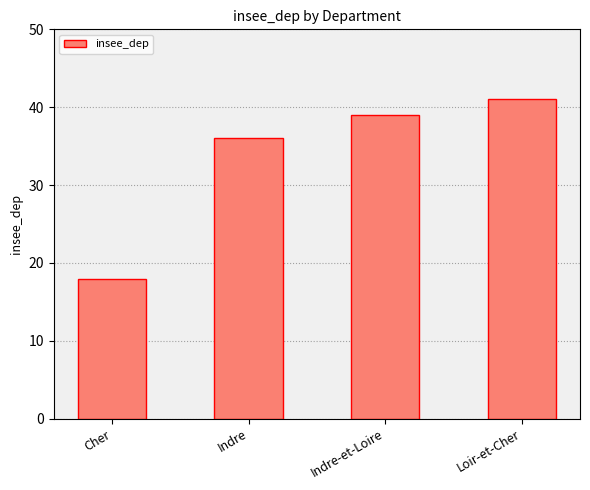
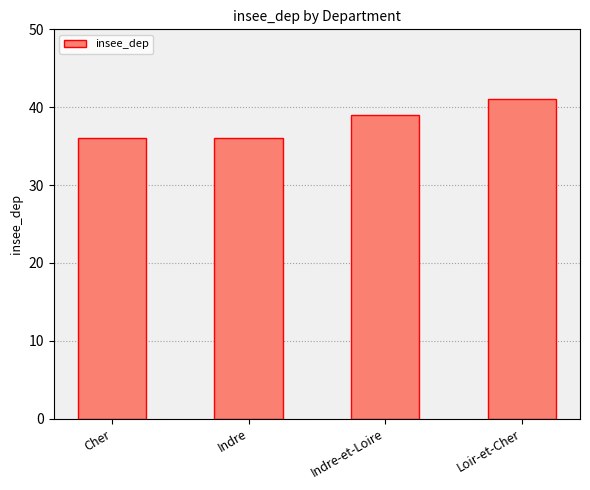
  {
-   "Cher": 18,
+   "Cher": 36,
    "Indre": 36,
    "Indre-et-Loire": 39,
    "Loir-et-Cher": 41
  }
